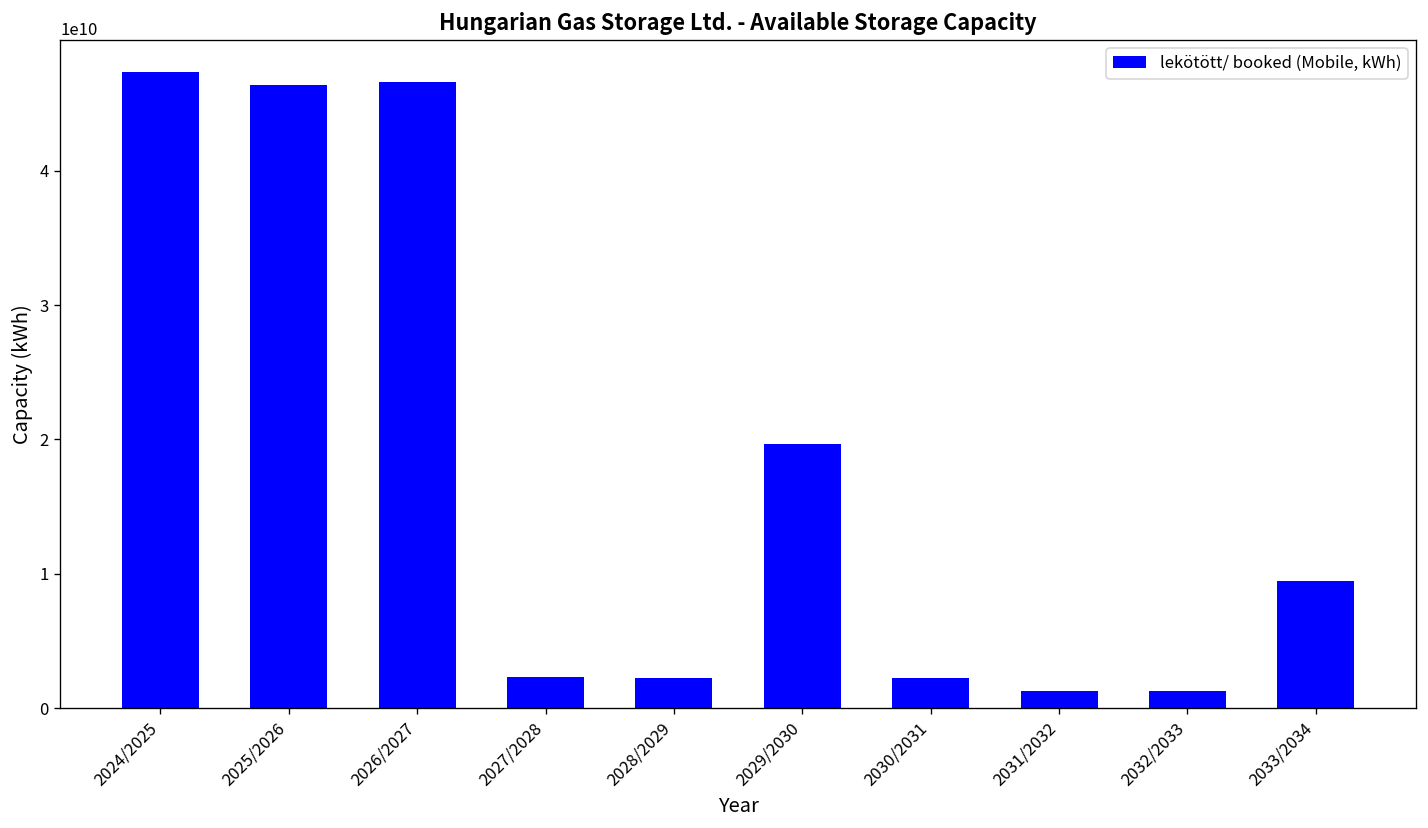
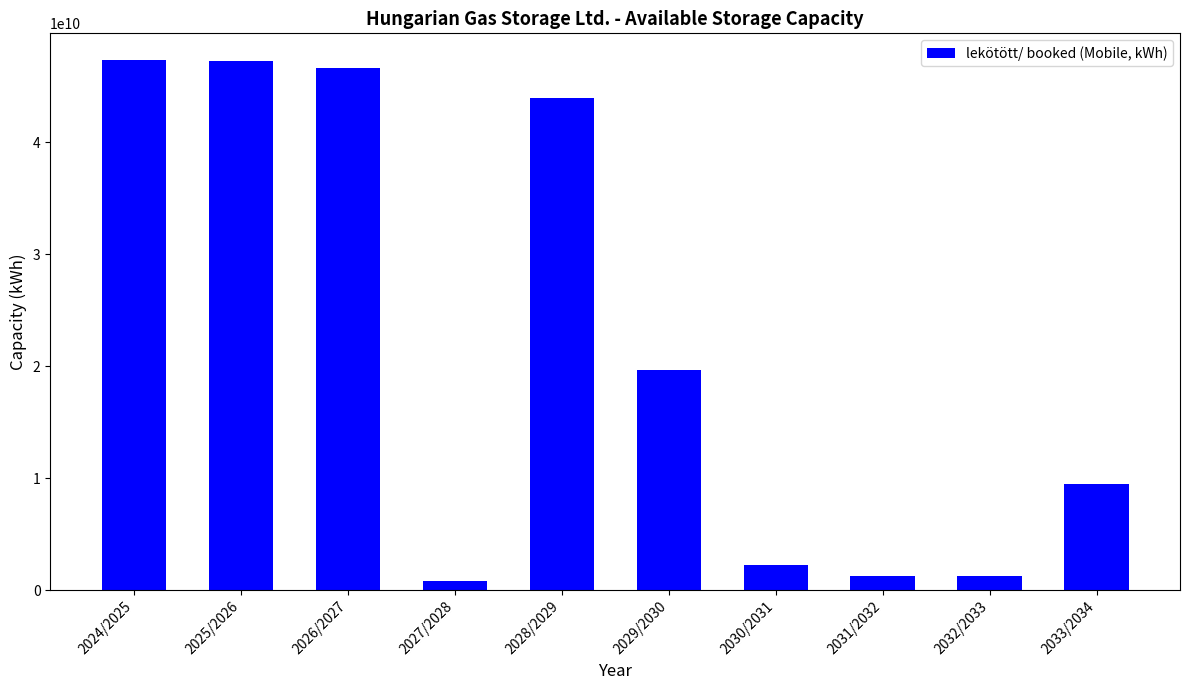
  {
    "2024/2025": 47400000000,
-   "2025/2026": 46400000000,
+   "2025/2026": 47200000000,
    "2026/2027": 46600000000,
-   "2027/2028": 2300000000,
-   "2028/2029": 2300000000,
+   "2027/2028": 900000000,
+   "2028/2029": 43900000000,
    "2029/2030": 19700000000,
    "2030/2031": 2300000000,
    "2031/2032": 1300000000,
    "2032/2033": 1300000000,
    "2033/2034": 9500000000
  }
